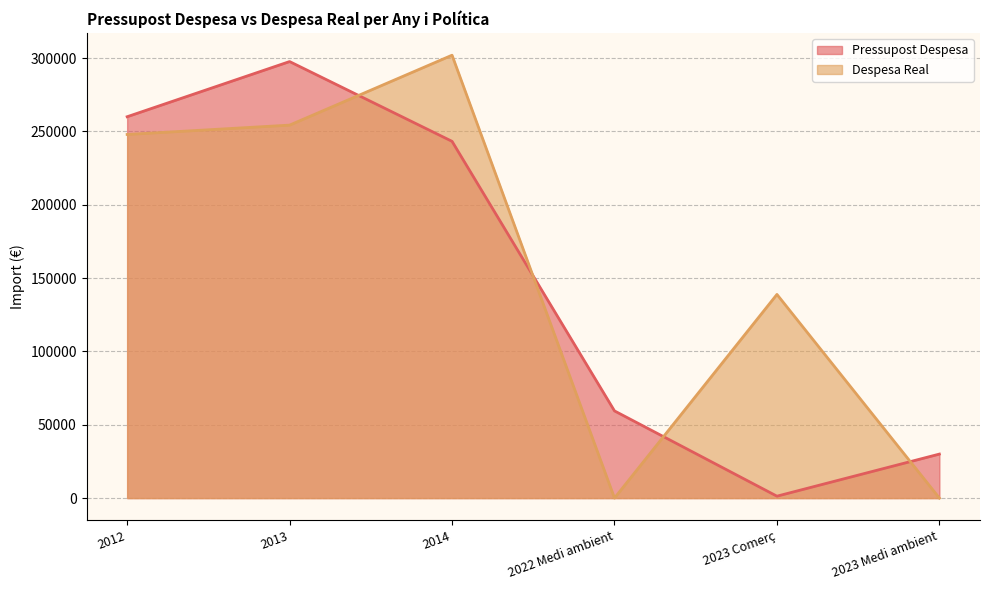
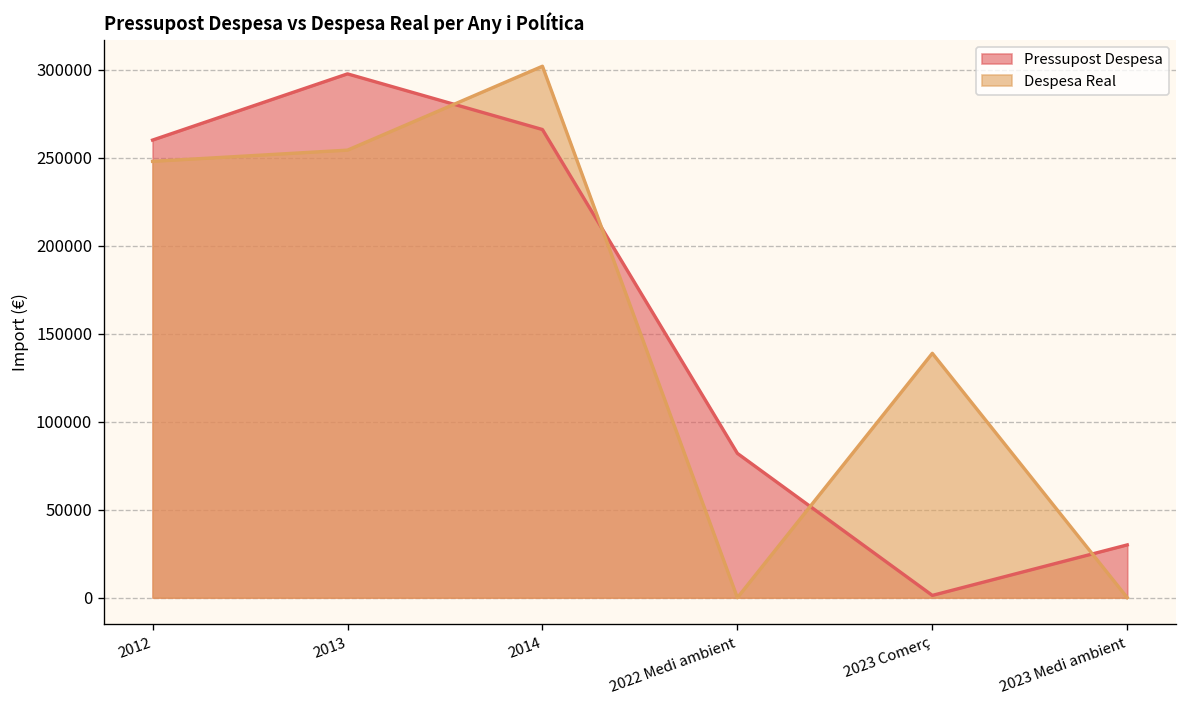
  {
    "Pressupost Despesa": {
      "2012": 260000,
      "2013": 298000,
-     "2014": 243000,
-     "2022 Medi ambient": 59000,
+     "2014": 266000,
+     "2022 Medi ambient": 82000,
      "2023 Comerç": 1000,
      "2023 Medi ambient": 30000
    },
    "Despesa Real": {
      "2012": 248000,
      "2013": 254000,
      "2014": 302000,
      "2022 Medi ambient": 0,
      "2023 Comerç": 139000,
      "2023 Medi ambient": 0
    }
  }
